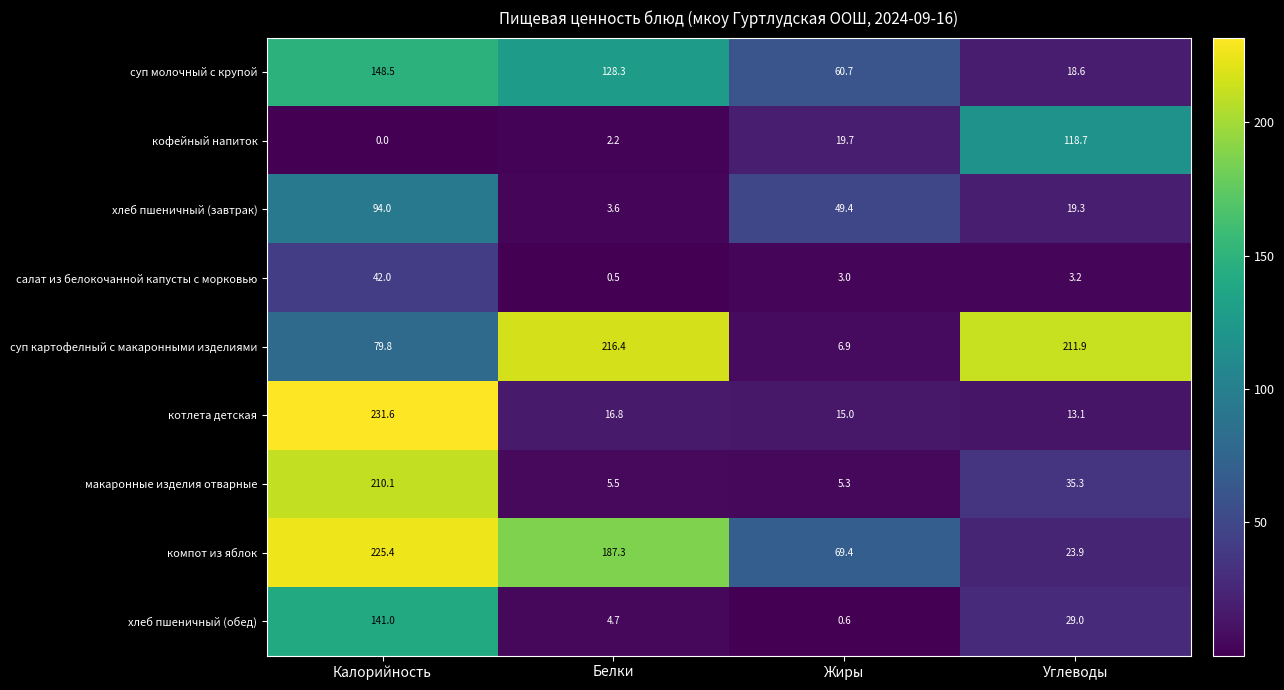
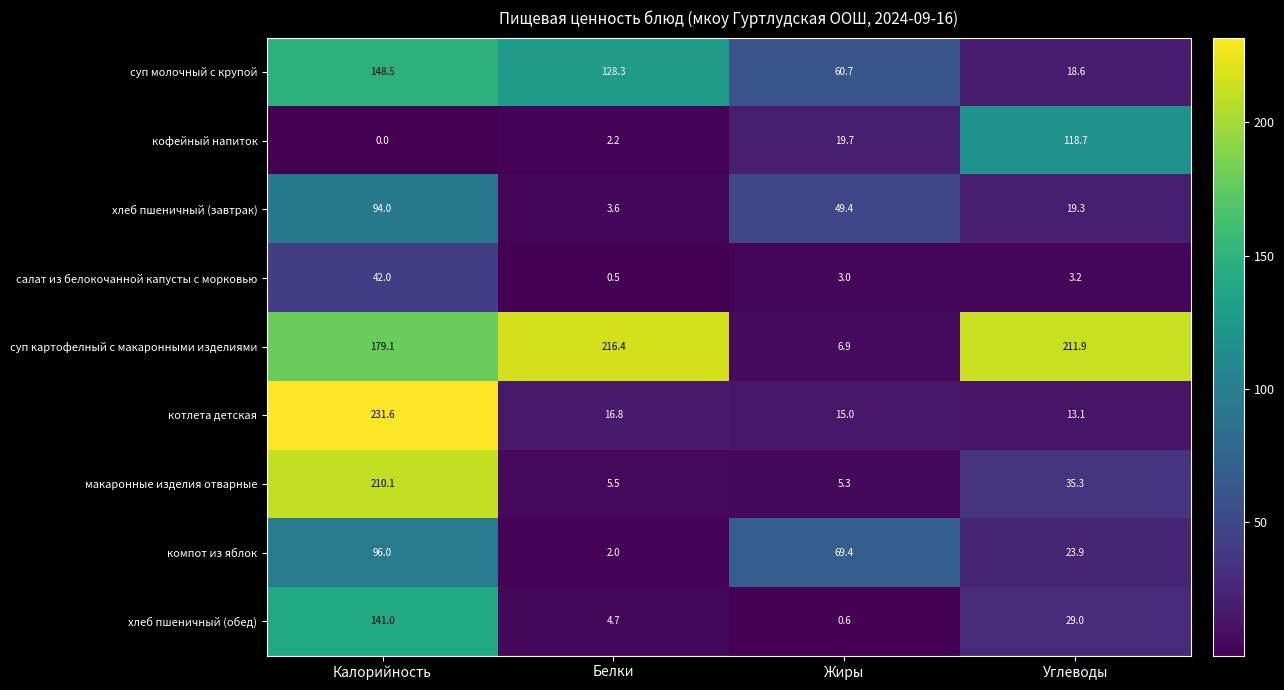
  {
    "суп молочный с крупой": {
      "Калорийность": 148.5,
      "Белки": 128.3,
      "Жиры": 60.7,
      "Углеводы": 18.6
    },
    "кофейный напиток": {
      "Калорийность": 0.0,
      "Белки": 2.2,
      "Жиры": 19.7,
      "Углеводы": 118.7
    },
    "хлеб пшеничный (завтрак)": {
      "Калорийность": 94.0,
      "Белки": 3.6,
      "Жиры": 49.4,
      "Углеводы": 19.3
    },
    "салат из белокочанной капусты с морковью": {
      "Калорийность": 42.0,
      "Белки": 0.5,
      "Жиры": 3.0,
      "Углеводы": 3.2
    },
    "суп картофелный с макаронными изделиями": {
-     "Калорийность": 79.8,
+     "Калорийность": 179.1,
      "Белки": 216.4,
      "Жиры": 6.9,
      "Углеводы": 211.9
    },
    "котлета детская": {
      "Калорийность": 231.6,
      "Белки": 16.8,
      "Жиры": 15.0,
      "Углеводы": 13.1
    },
    "макаронные изделия отварные": {
      "Калорийность": 210.1,
      "Белки": 5.5,
      "Жиры": 5.3,
      "Углеводы": 35.3
    },
    "компот из яблок": {
-     "Калорийность": 225.4,
-     "Белки": 187.3,
+     "Калорийность": 96.0,
+     "Белки": 2.0,
      "Жиры": 69.4,
      "Углеводы": 23.9
    },
    "хлеб пшеничный (обед)": {
      "Калорийность": 141.0,
      "Белки": 4.7,
      "Жиры": 0.6,
      "Углеводы": 29.0
    }
  }
